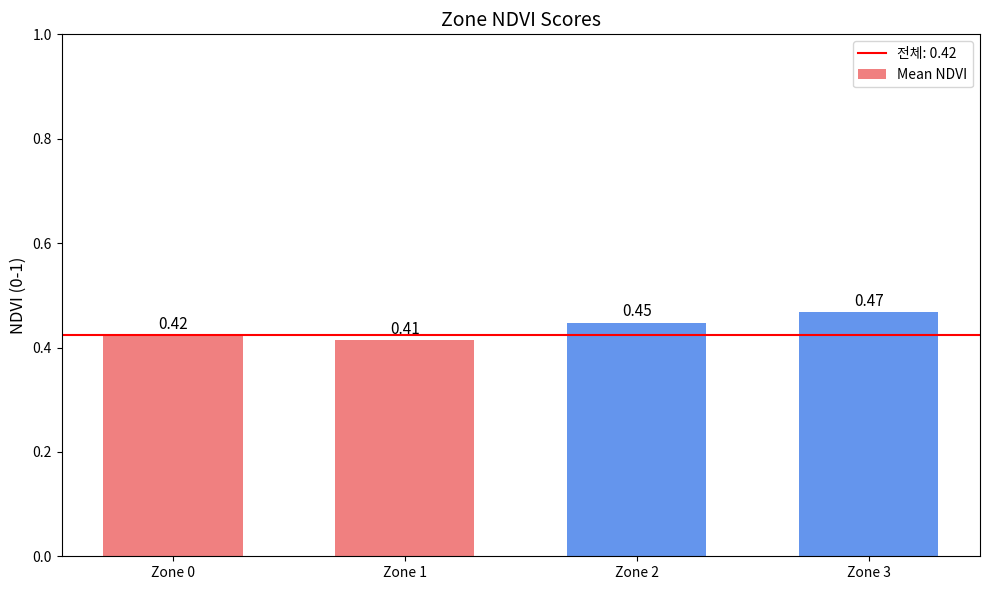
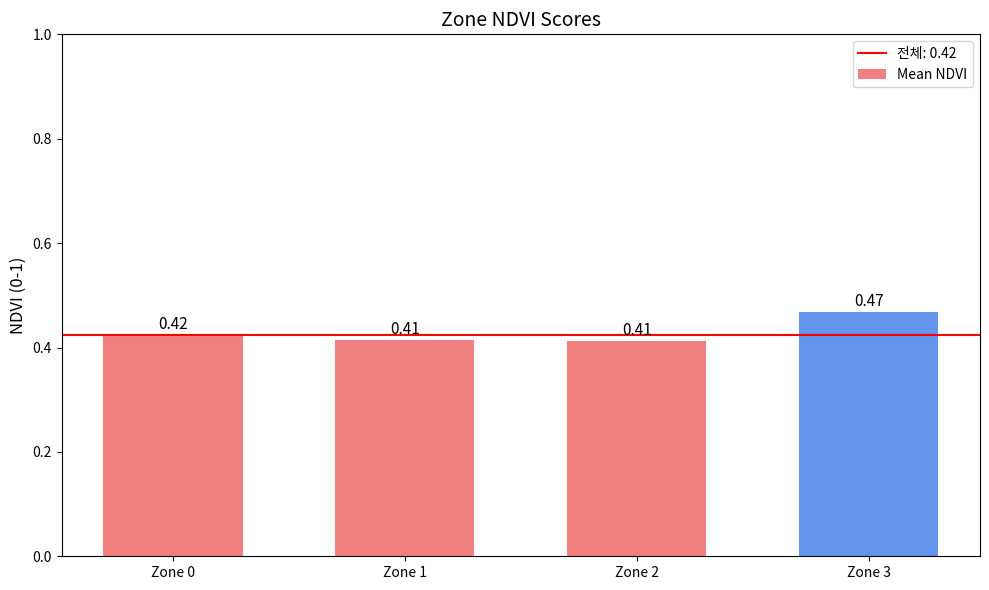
  {
    "Zone 0": 0.42,
    "Zone 1": 0.41,
-   "Zone 2": 0.45,
+   "Zone 2": 0.41,
    "Zone 3": 0.47
  }
